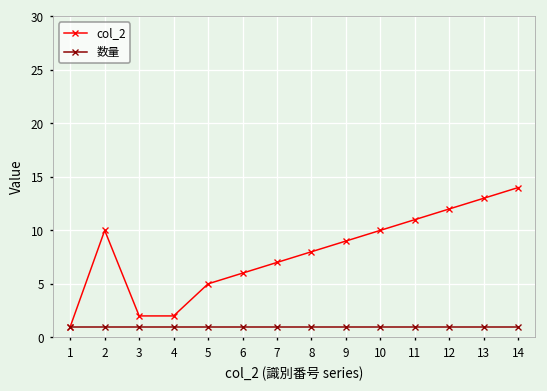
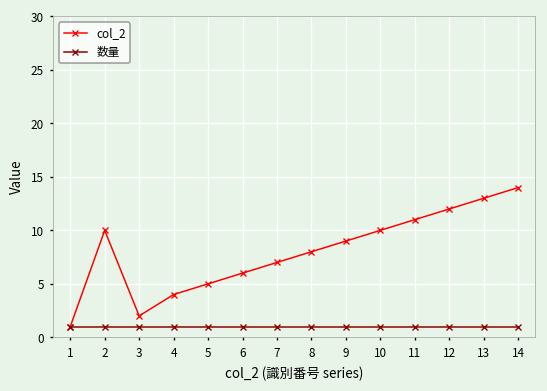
  {
    "col_2": {
      "2": 10,
      "3": 2,
-     "4": 2,
+     "4": 4,
      "5": 5,
      "6": 6,
      "7": 7,
      "8": 8,
      "9": 9,
      "10": 10,
      "11": 11,
      "12": 12,
      "13": 13,
      "14": 14
    },
    "数量": {
      "2": 1,
      "3": 1,
      "4": 1,
      "5": 1,
      "6": 1,
      "7": 1,
      "8": 1,
      "9": 1,
      "10": 1,
      "11": 1,
      "12": 1,
      "13": 1,
      "14": 1
    }
  }
